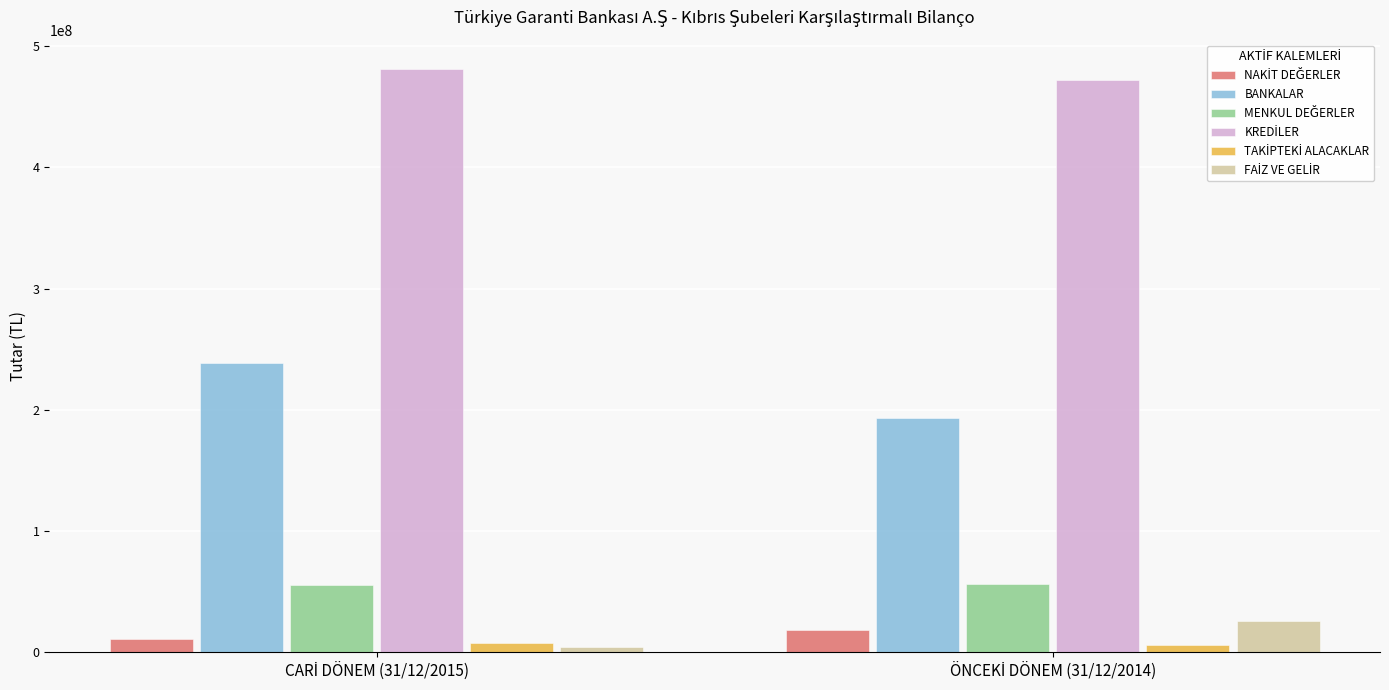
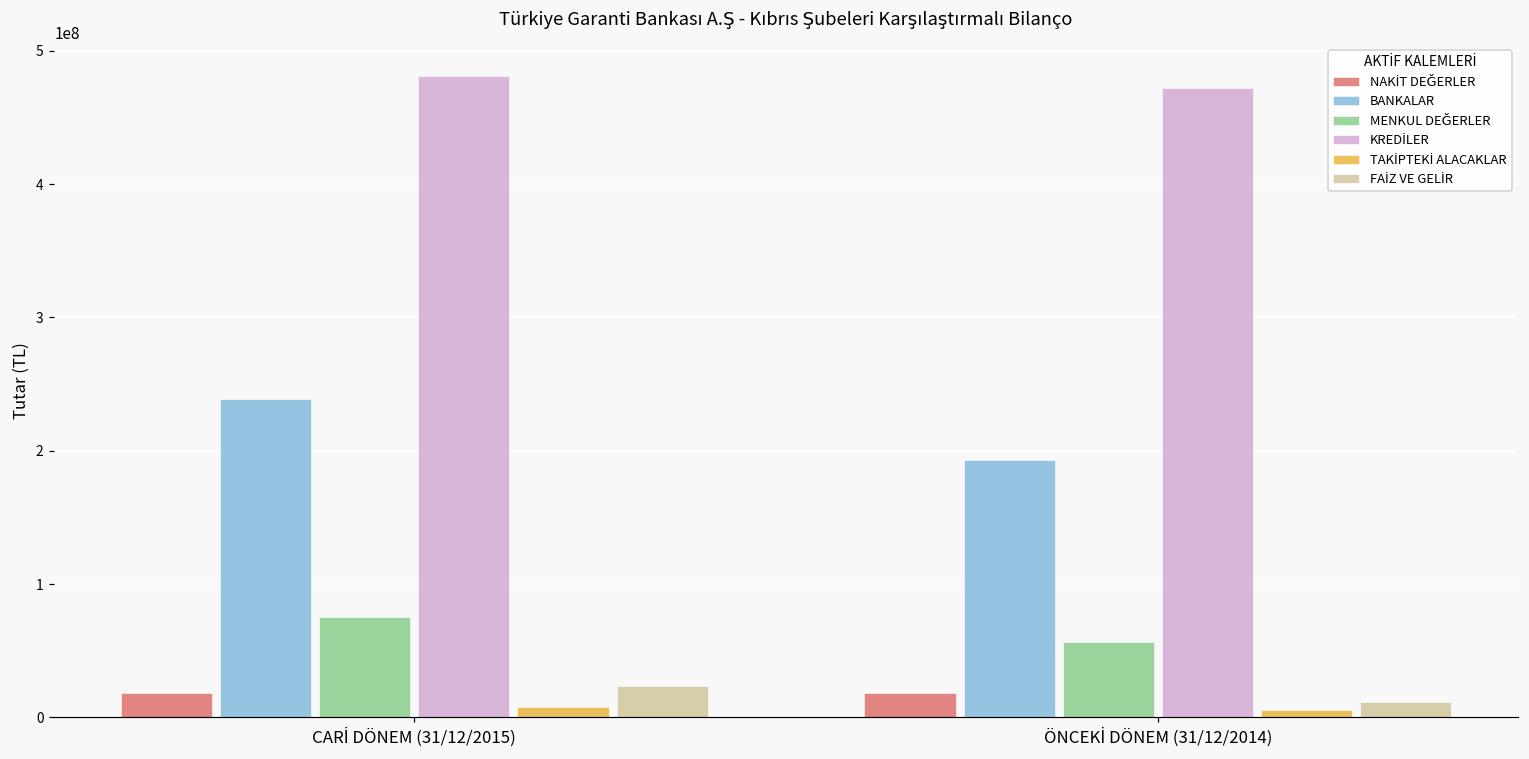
  {
    "NAKİT DEĞERLER": {
-     "CARİ DÖNEM (31/12/2015)": 11000000,
+     "CARİ DÖNEM (31/12/2015)": 19000000,
      "ÖNCEKİ DÖNEM (31/12/2014)": 18000000
    },
    "BANKALAR": {
      "CARİ DÖNEM (31/12/2015)": 239000000,
      "ÖNCEKİ DÖNEM (31/12/2014)": 193000000
    },
    "MENKUL DEĞERLER": {
-     "CARİ DÖNEM (31/12/2015)": 55000000,
+     "CARİ DÖNEM (31/12/2015)": 75000000,
      "ÖNCEKİ DÖNEM (31/12/2014)": 56000000
    },
    "KREDİLER": {
      "CARİ DÖNEM (31/12/2015)": 481000000,
      "ÖNCEKİ DÖNEM (31/12/2014)": 472000000
    },
    "TAKİPTEKİ ALACAKLAR": {
      "CARİ DÖNEM (31/12/2015)": 7000000,
      "ÖNCEKİ DÖNEM (31/12/2014)": 6000000
    },
    "FAİZ VE GELİR": {
-     "CARİ DÖNEM (31/12/2015)": 4000000,
-     "ÖNCEKİ DÖNEM (31/12/2014)": 26000000
+     "CARİ DÖNEM (31/12/2015)": 24000000,
+     "ÖNCEKİ DÖNEM (31/12/2014)": 11000000
    }
  }
